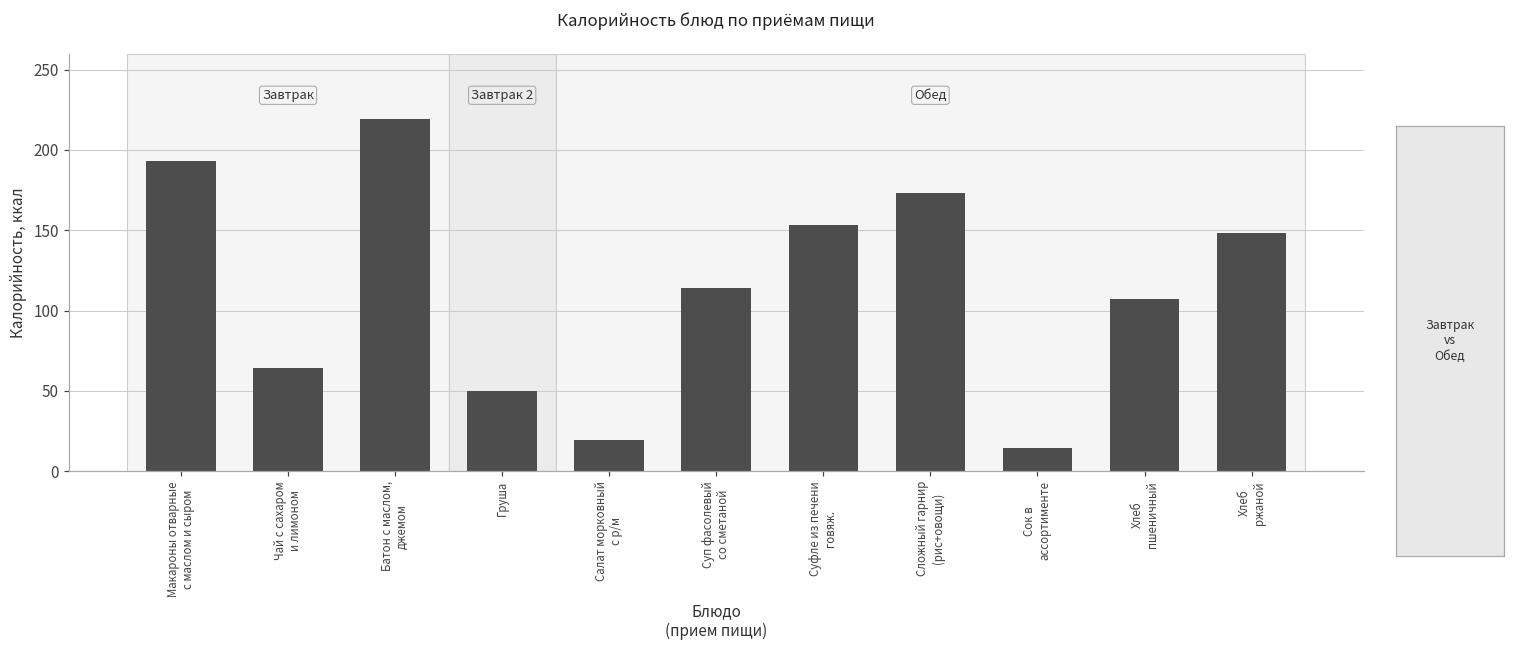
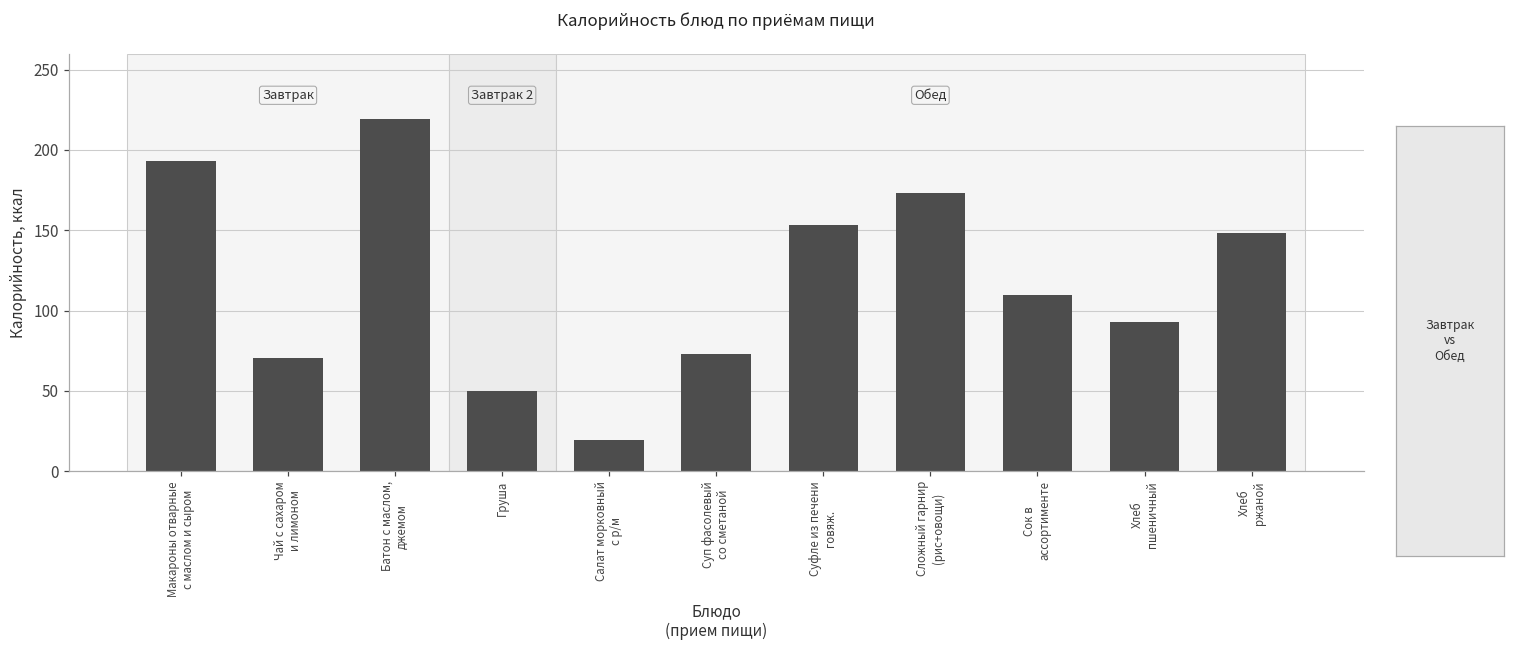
  {
    "Макароны отварные с маслом и сыром": 193,
-   "Чай с сахаром и лимоном": 64,
+   "Чай с сахаром и лимоном": 70,
    "Батон с маслом, джемом": 220,
    "Груша": 50,
    "Салат морковный с р/м": 19,
-   "Суп фасолевый со сметаной": 114,
+   "Суп фасолевый со сметаной": 73,
    "Суфле из печени говяж.": 154,
    "Сложный гарнир (рис+овощи)": 173,
-   "Сок в ассортименте": 14,
-   "Хлеб пшеничный": 107,
+   "Сок в ассортименте": 110,
+   "Хлеб пшеничный": 93,
    "Хлеб ржаной": 148
  }
